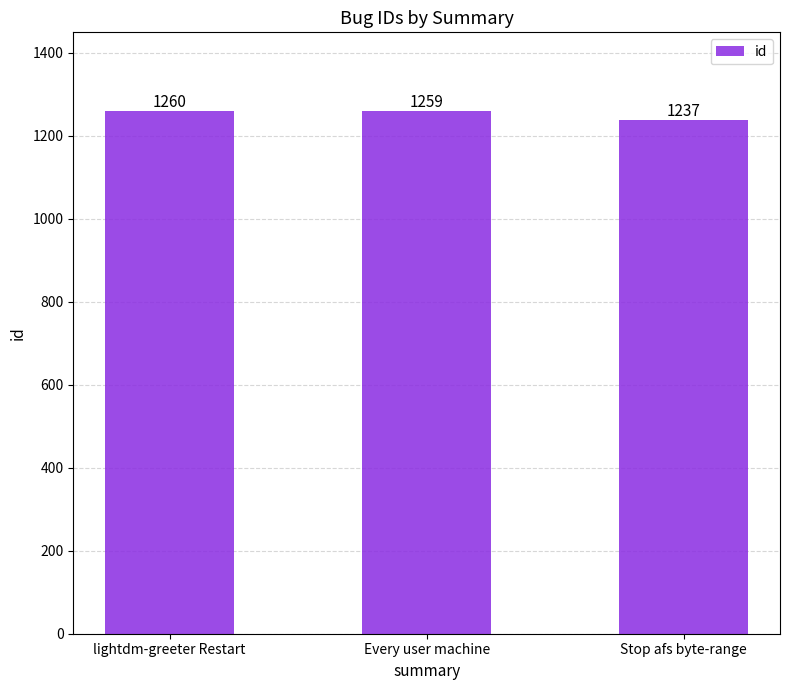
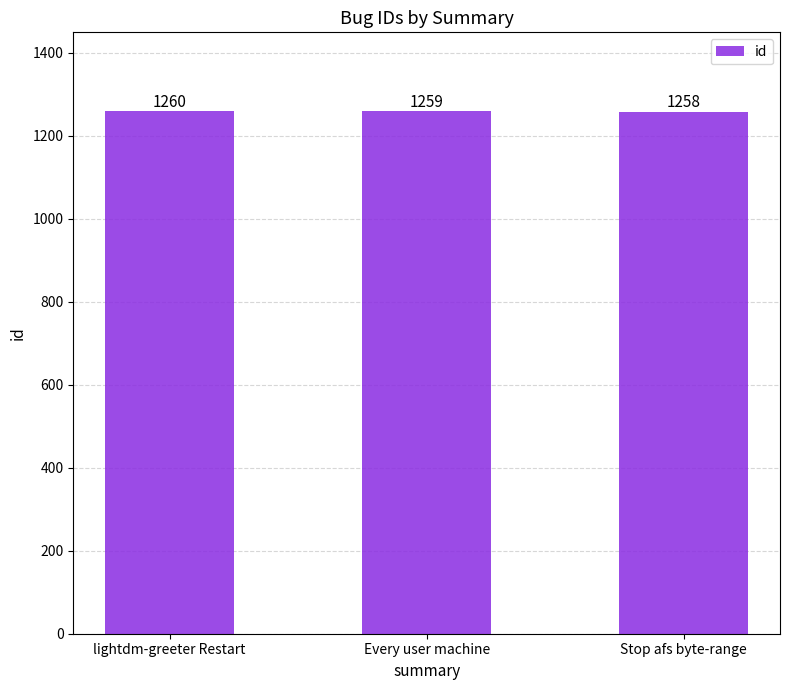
  {
    "lightdm-greeter Restart": 1260,
    "Every user machine": 1259,
-   "Stop afs byte-range": 1237
+   "Stop afs byte-range": 1258
  }
